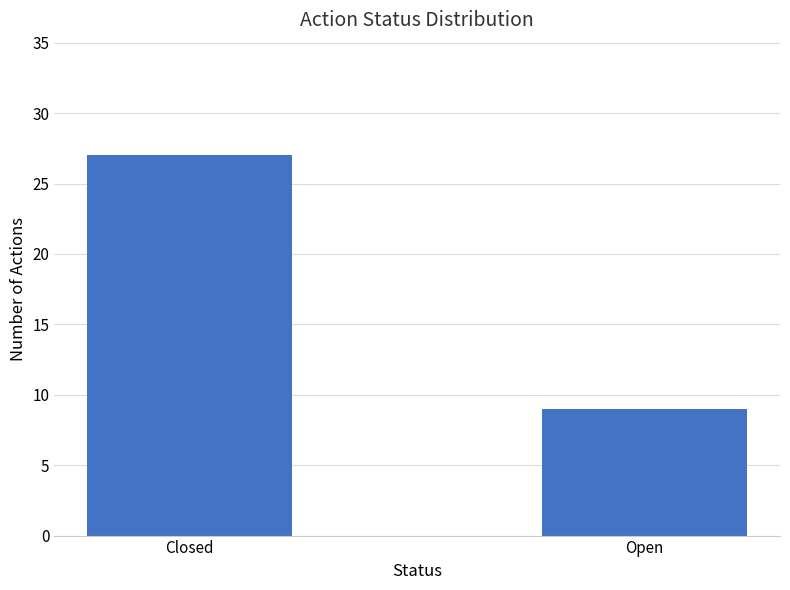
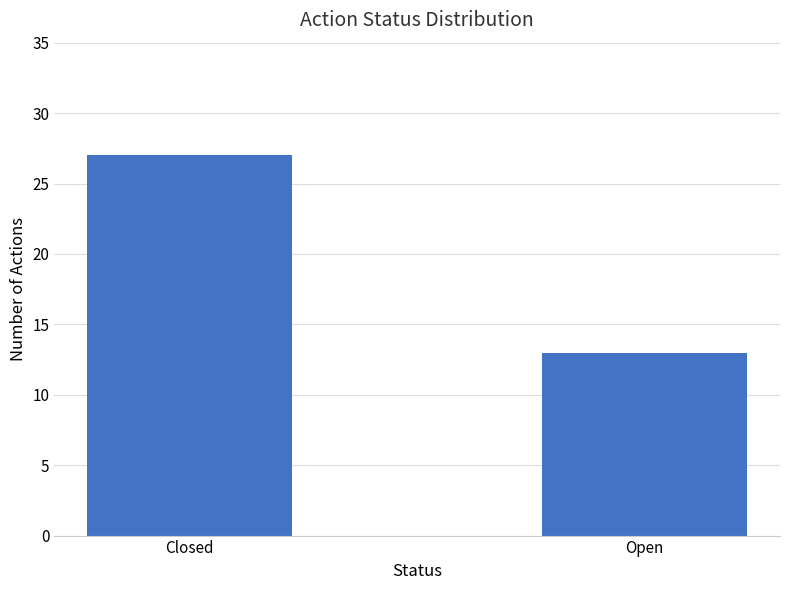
  {
    "Closed": 27,
-   "Open": 9
+   "Open": 13
  }
